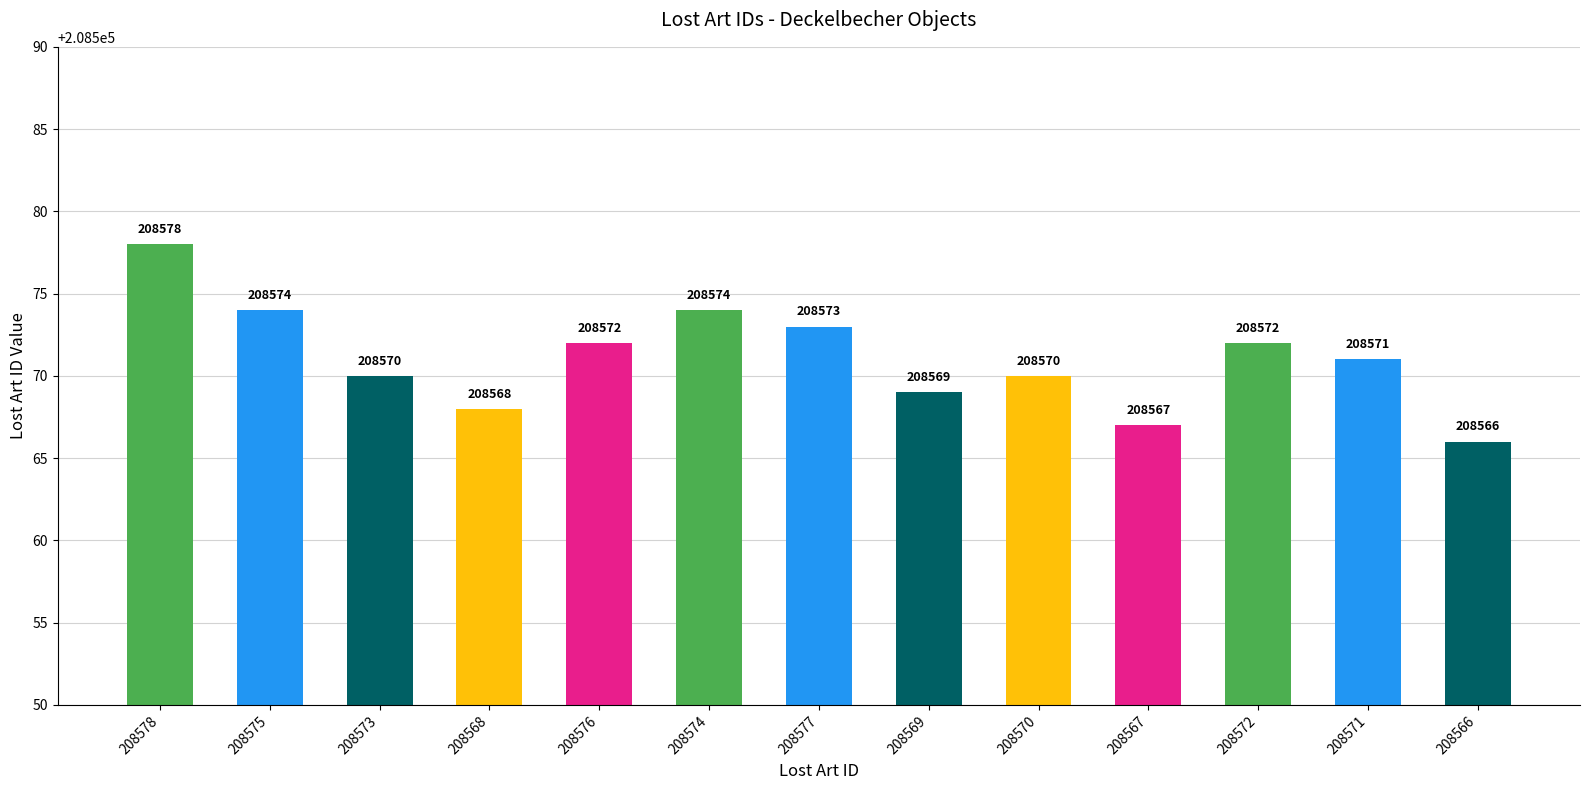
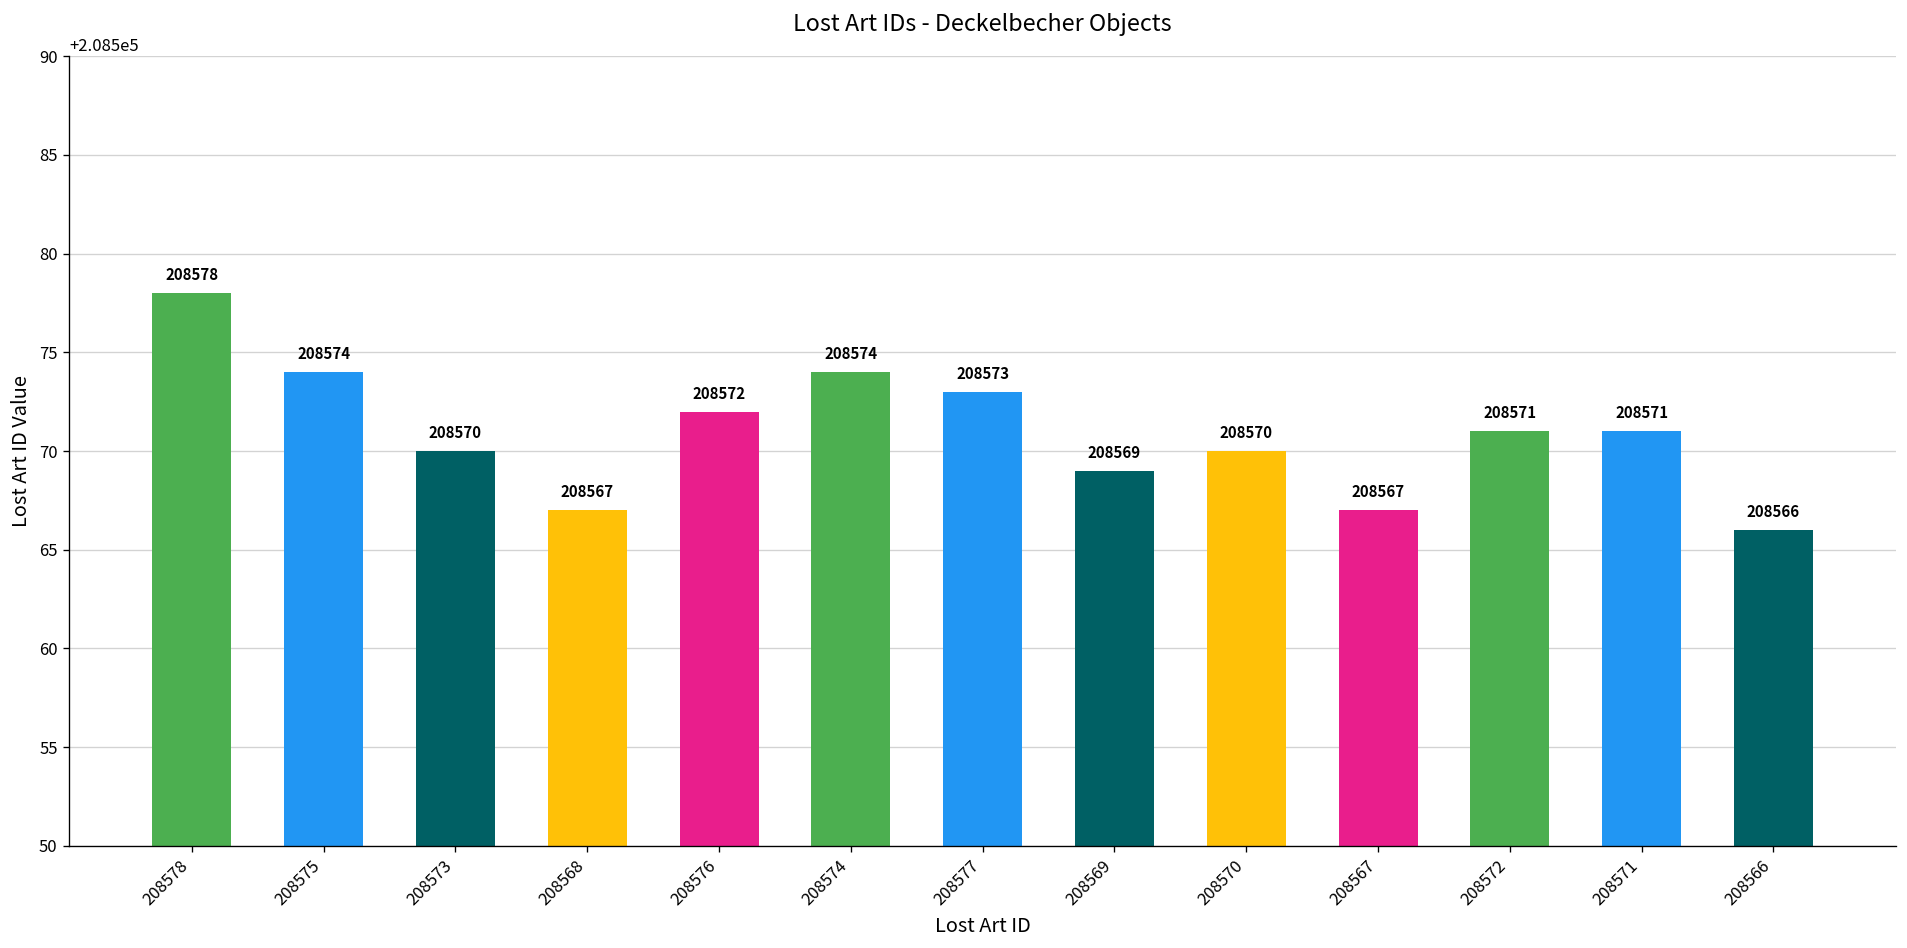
  {
    "208578": 208578,
    "208575": 208574,
    "208573": 208570,
-   "208568": 208568,
+   "208568": 208567,
    "208576": 208572,
    "208574": 208574,
    "208577": 208573,
    "208569": 208569,
    "208570": 208570,
    "208567": 208567,
-   "208572": 208572,
+   "208572": 208571,
    "208571": 208571,
    "208566": 208566
  }
